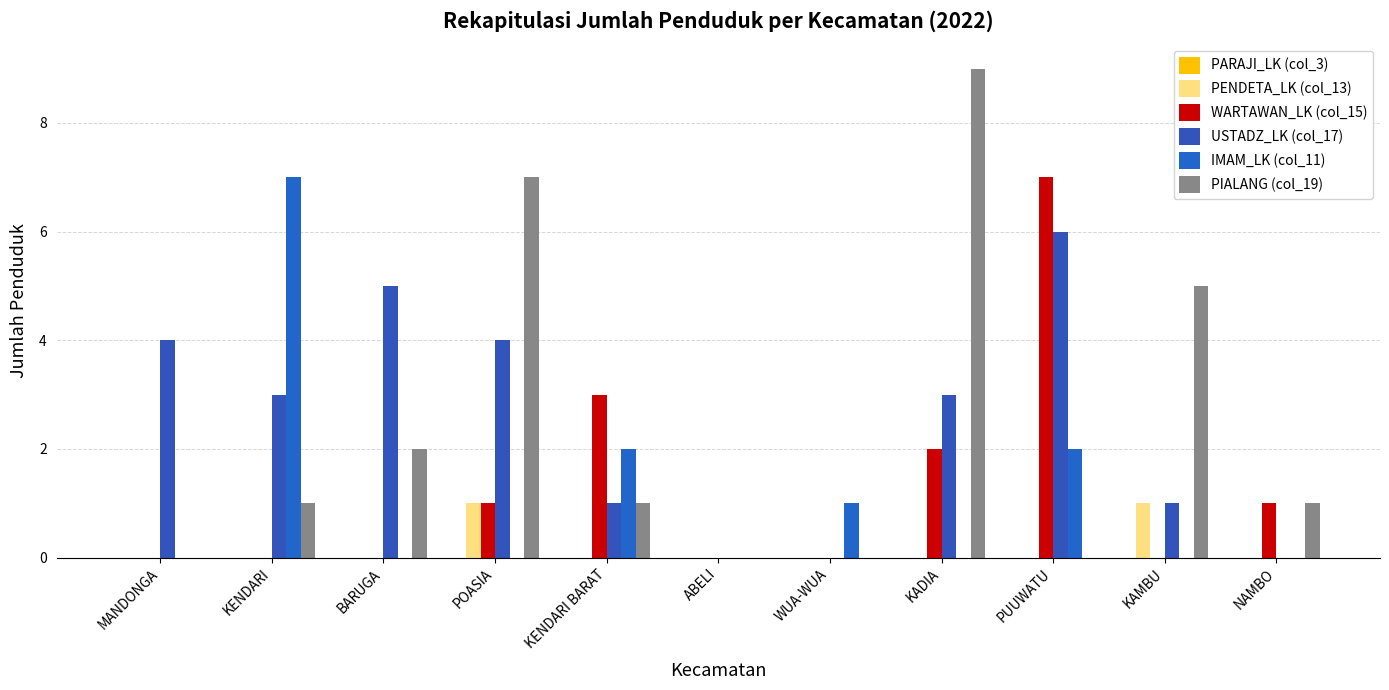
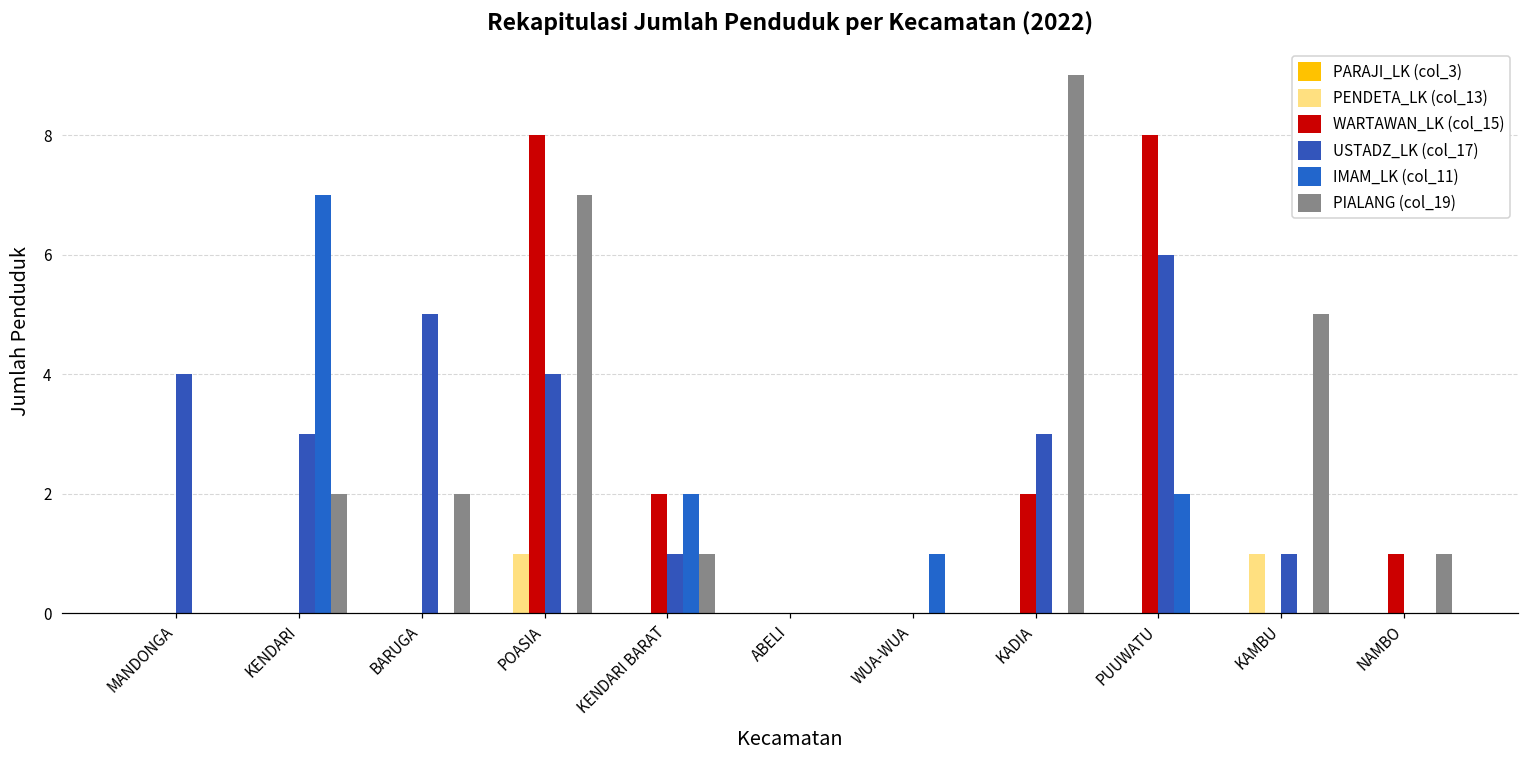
  {
    "PARAJI_LK (col_3)": {
      "MANDONGA": 0,
      "KENDARI": 0,
      "BARUGA": 0,
      "POASIA": 0,
      "KENDARI BARAT": 0,
      "ABELI": 0,
      "WUA-WUA": 0,
      "KADIA": 0,
      "PUUWATU": 0,
      "KAMBU": 0,
      "NAMBO": 0
    },
    "PENDETA_LK (col_13)": {
      "MANDONGA": 0,
      "KENDARI": 0,
      "BARUGA": 0,
      "POASIA": 1,
      "KENDARI BARAT": 0,
      "ABELI": 0,
      "WUA-WUA": 0,
      "KADIA": 0,
      "PUUWATU": 0,
      "KAMBU": 1,
      "NAMBO": 0
    },
    "WARTAWAN_LK (col_15)": {
      "MANDONGA": 0,
      "KENDARI": 0,
      "BARUGA": 0,
-     "POASIA": 1,
-     "KENDARI BARAT": 3,
+     "POASIA": 8,
+     "KENDARI BARAT": 2,
      "ABELI": 0,
      "WUA-WUA": 0,
      "KADIA": 2,
-     "PUUWATU": 7,
+     "PUUWATU": 8,
      "KAMBU": 0,
      "NAMBO": 1
    },
    "PIALANG (col_19)": {
      "MANDONGA": 0,
-     "KENDARI": 1,
+     "KENDARI": 2,
      "BARUGA": 2,
      "POASIA": 7,
      "KENDARI BARAT": 1,
      "ABELI": 0,
      "WUA-WUA": 0,
      "KADIA": 9,
      "PUUWATU": 0,
      "KAMBU": 5,
      "NAMBO": 1
    }
  }
